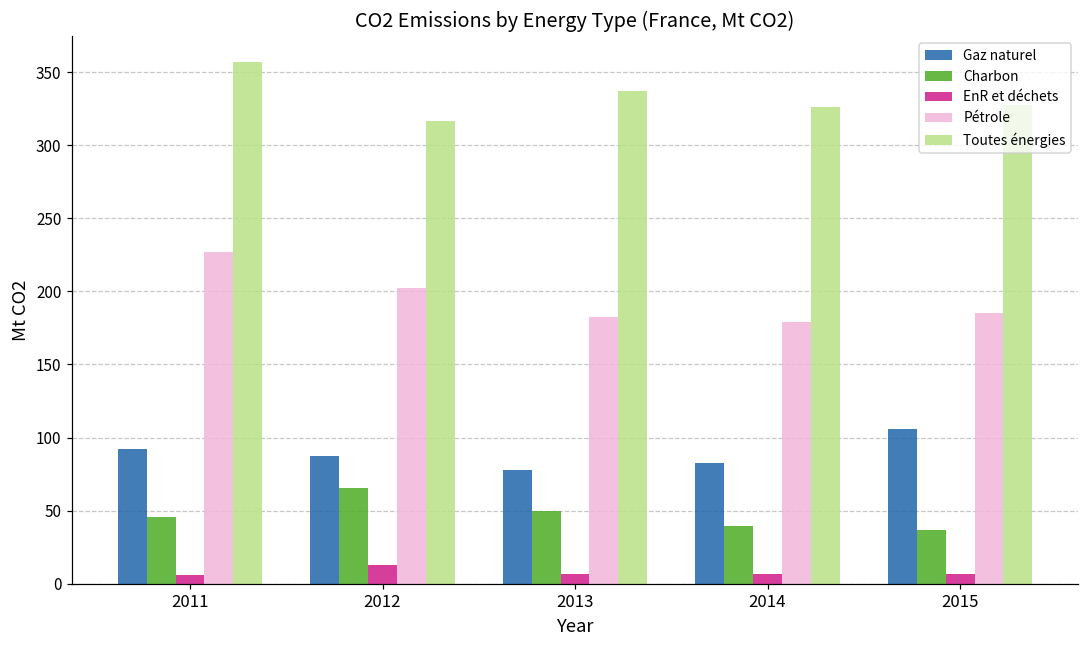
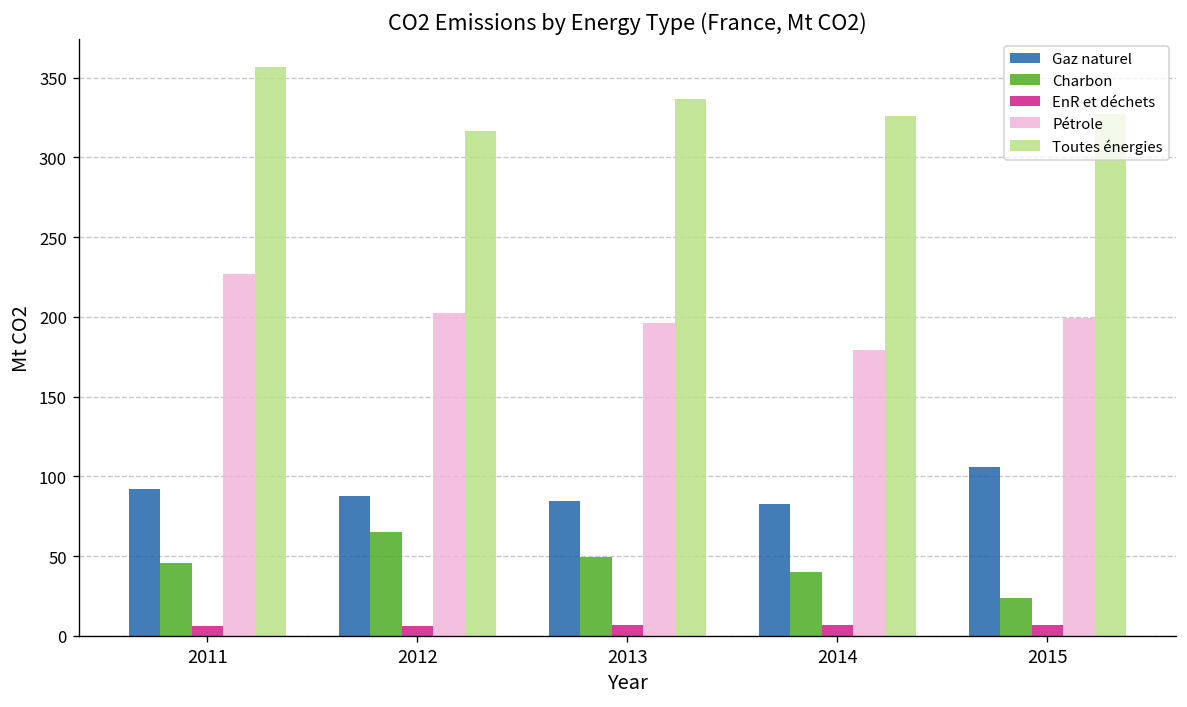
  {
    "Gaz naturel": {
      "2011": 92,
      "2012": 88,
-     "2013": 78,
+     "2013": 85,
      "2014": 83,
      "2015": 106
    },
    "Charbon": {
      "2011": 46,
      "2012": 65,
      "2013": 50,
      "2014": 40,
-     "2015": 37
+     "2015": 24
    },
    "EnR et déchets": {
      "2011": 6,
-     "2012": 13,
+     "2012": 6,
      "2013": 7,
      "2014": 7,
      "2015": 7
    },
    "Pétrole": {
      "2011": 227,
      "2012": 202,
-     "2013": 182,
+     "2013": 196,
      "2014": 179,
-     "2015": 185
+     "2015": 199
    },
    "Toutes énergies": {
      "2011": 357,
      "2012": 317,
      "2013": 337,
      "2014": 326
    }
  }
